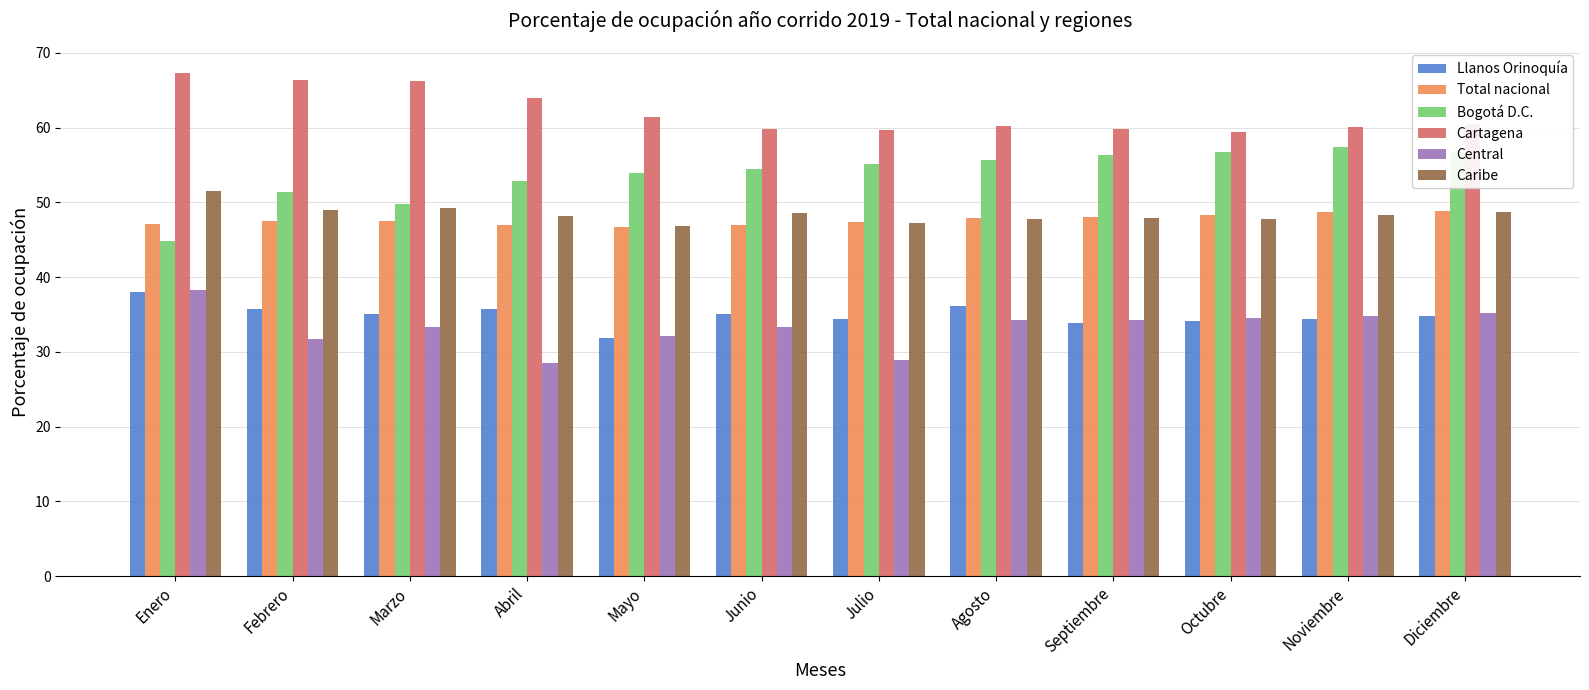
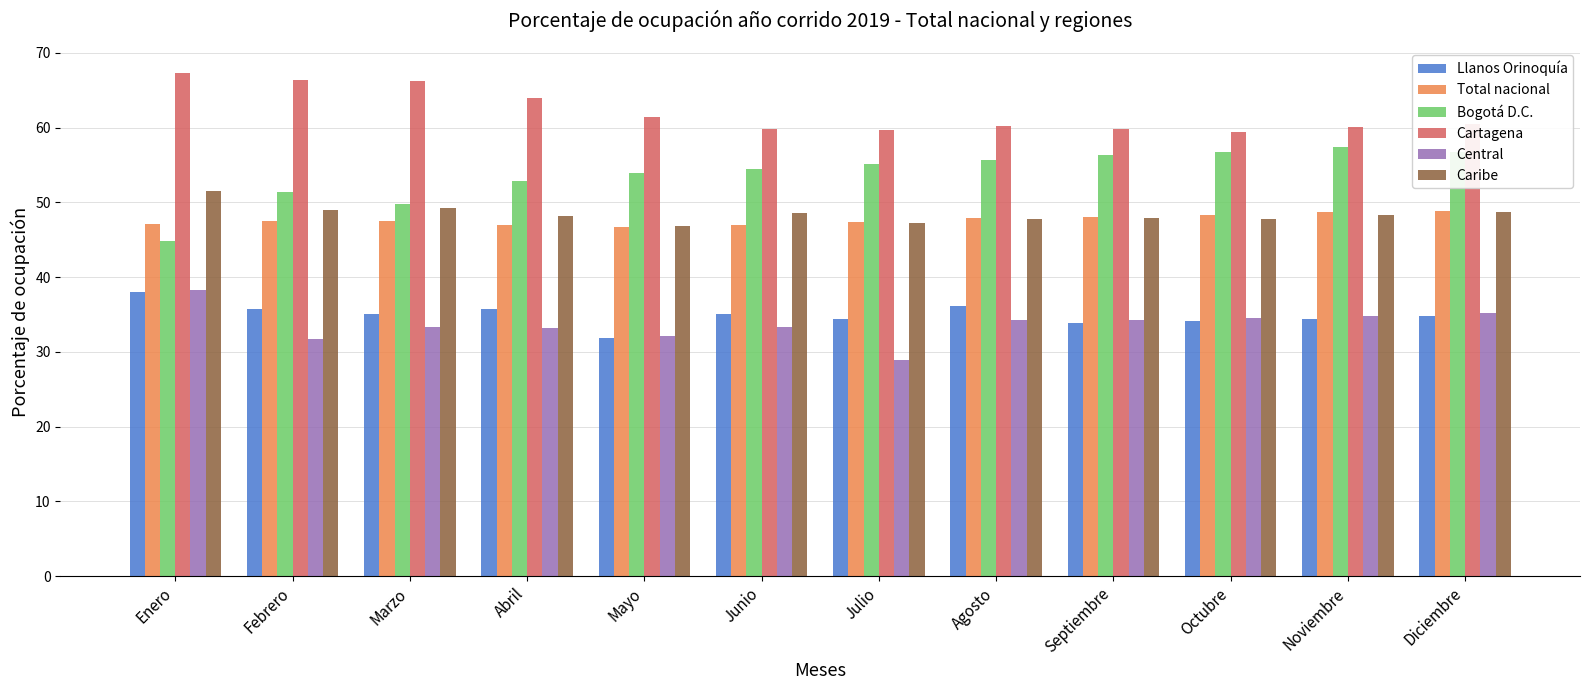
  {
    "Llanos Orinoquía": {
      "Enero": 38,
      "Febrero": 36,
      "Marzo": 35,
      "Abril": 36,
      "Mayo": 32,
      "Junio": 35,
      "Julio": 34,
      "Agosto": 36,
      "Septiembre": 34,
      "Octubre": 34,
      "Noviembre": 34,
      "Diciembre": 35
    },
    "Bogotá D.C.": {
      "Enero": 45,
      "Febrero": 51,
      "Marzo": 50,
      "Abril": 53,
      "Mayo": 54,
      "Junio": 54,
      "Julio": 55,
      "Agosto": 56,
      "Septiembre": 56,
      "Octubre": 57,
      "Noviembre": 57
    },
    "Central": {
      "Enero": 38,
      "Febrero": 32,
      "Marzo": 33,
-     "Abril": 29,
+     "Abril": 33,
      "Mayo": 32,
      "Junio": 33,
      "Julio": 29,
      "Agosto": 34,
      "Septiembre": 34,
      "Octubre": 35,
      "Noviembre": 35,
      "Diciembre": 35
    },
    "Caribe": {
      "Enero": 51,
      "Febrero": 49,
      "Marzo": 49,
      "Abril": 48,
      "Mayo": 47,
      "Junio": 49,
      "Julio": 47,
      "Agosto": 48,
      "Septiembre": 48,
      "Octubre": 48,
      "Noviembre": 48,
      "Diciembre": 49
    }
  }
